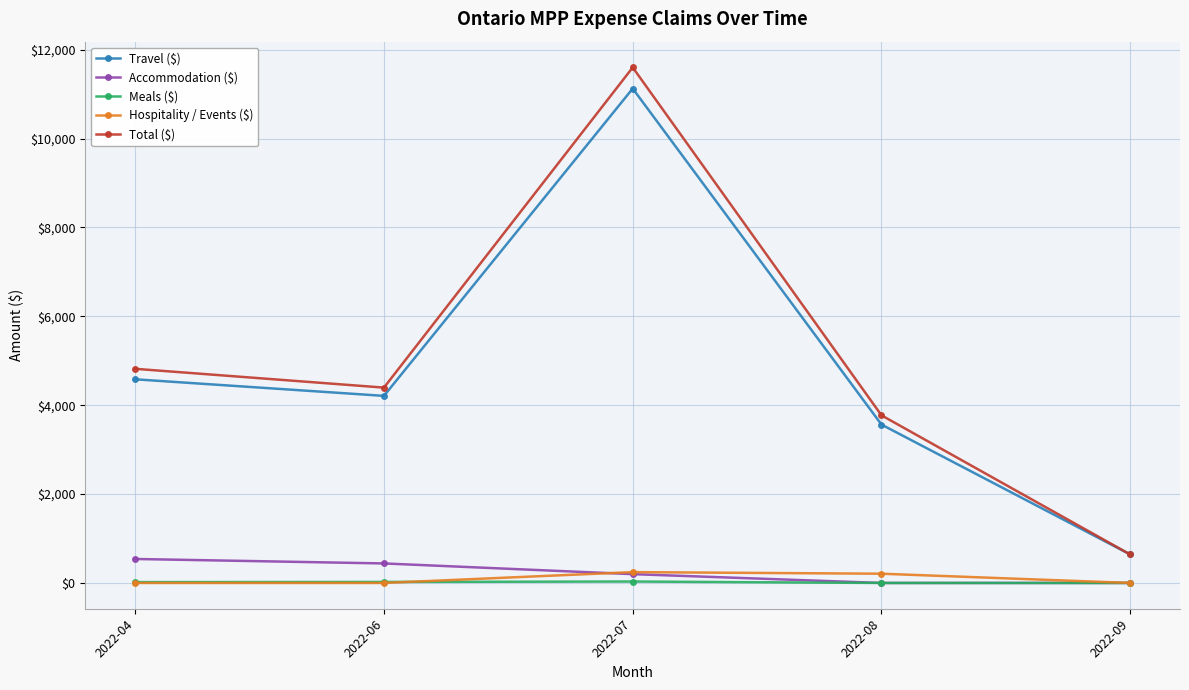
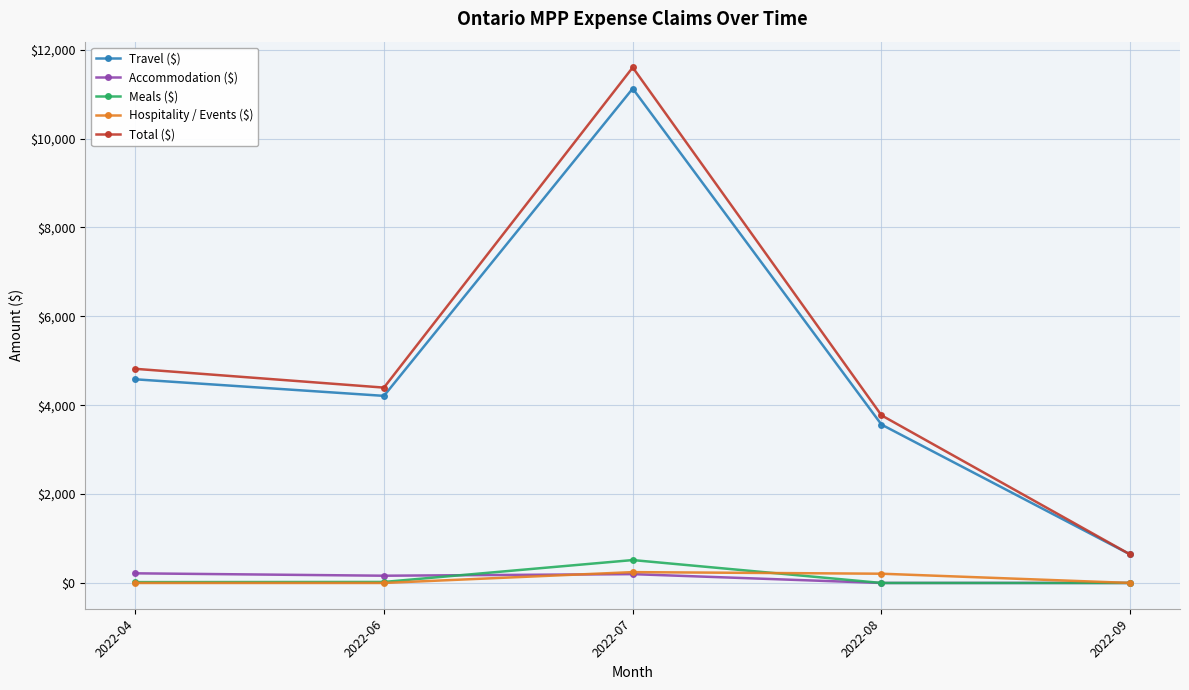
  {
    "Travel ($)": {
      "2022-04": "$4,600",
      "2022-06": "$4,200",
      "2022-07": "$11,100",
      "2022-08": "$3,600"
    },
    "Accommodation ($)": {
-     "2022-04": "$500",
-     "2022-06": "$400"
+     "2022-04": "$200",
+     "2022-06": "$200"
    },
    "Meals ($)": {
-     "2022-07": "$0"
+     "2022-07": "$500"
    },
    "Hospitality / Events ($)": {
      "2022-08": "$200"
    },
    "Total ($)": {
      "2022-04": "$4,800",
      "2022-06": "$4,400",
      "2022-07": "$11,600",
      "2022-08": "$3,800"
    }
  }
